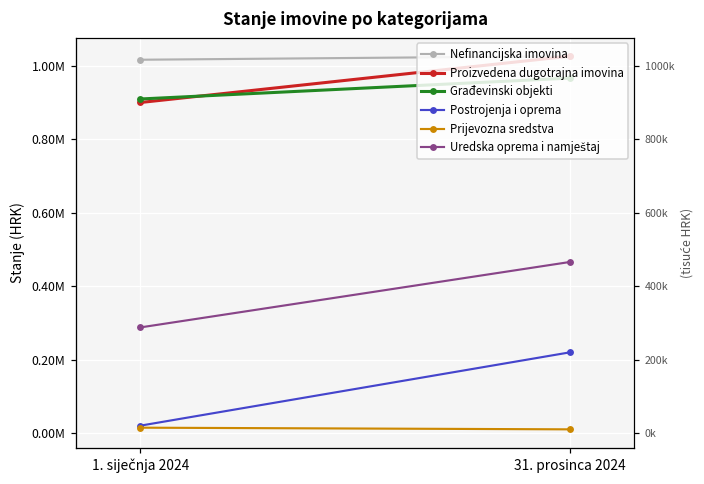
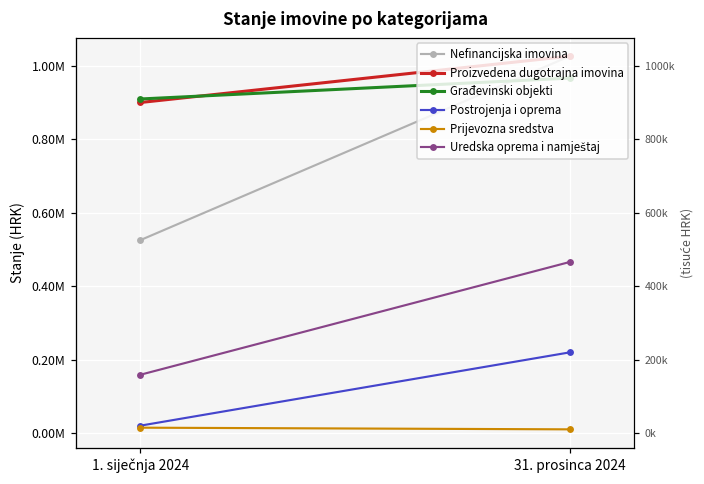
  {
    "Nefinancijska imovina": {
-     "1. siječnja 2024": 1020000
+     "1. siječnja 2024": 530000
    },
    "Proizvedena dugotrajna imovina": {
      "1. siječnja 2024": 900000
    },
    "Građevinski objekti": {
      "1. siječnja 2024": 910000
    },
    "Postrojenja i oprema": {
      "31. prosinca 2024": 220000
    },
    "Prijevozna sredstva": {
      "31. prosinca 2024": 10000
    },
    "Uredska oprema i namještaj": {
-     "1. siječnja 2024": 290000,
+     "1. siječnja 2024": 160000,
      "31. prosinca 2024": 470000
    }
  }
